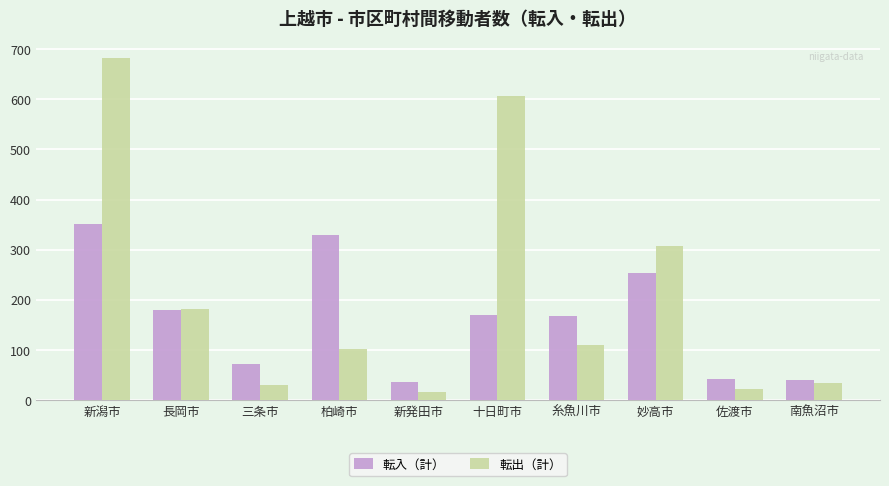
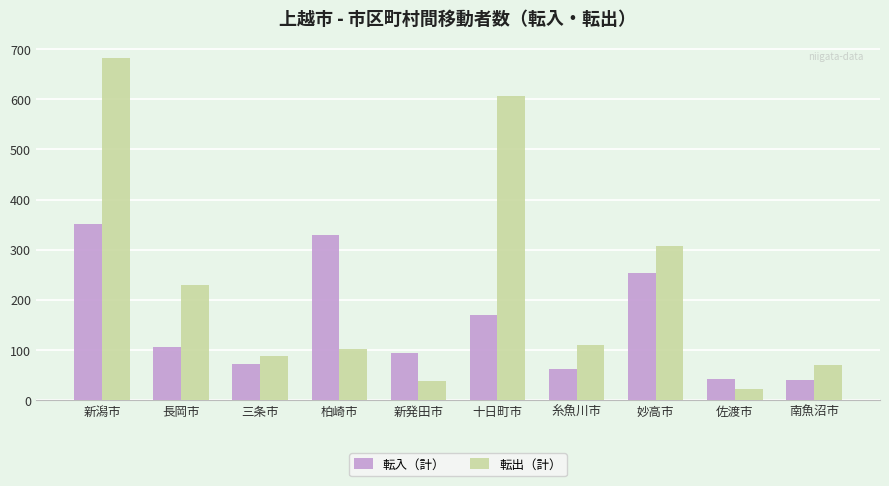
  {
    "転入（計）": {
      "新潟市": 350,
-     "長岡市": 180,
+     "長岡市": 110,
      "三条市": 70,
      "柏崎市": 330,
-     "新発田市": 40,
+     "新発田市": 90,
      "十日町市": 170,
-     "糸魚川市": 170,
+     "糸魚川市": 60,
      "妙高市": 250,
      "佐渡市": 40,
      "南魚沼市": 40
    },
    "転出（計）": {
      "新潟市": 680,
-     "長岡市": 180,
-     "三条市": 30,
+     "長岡市": 230,
+     "三条市": 90,
      "柏崎市": 100,
-     "新発田市": 20,
+     "新発田市": 40,
      "十日町市": 610,
      "糸魚川市": 110,
      "妙高市": 310,
      "佐渡市": 20,
-     "南魚沼市": 30
+     "南魚沼市": 70
    }
  }
